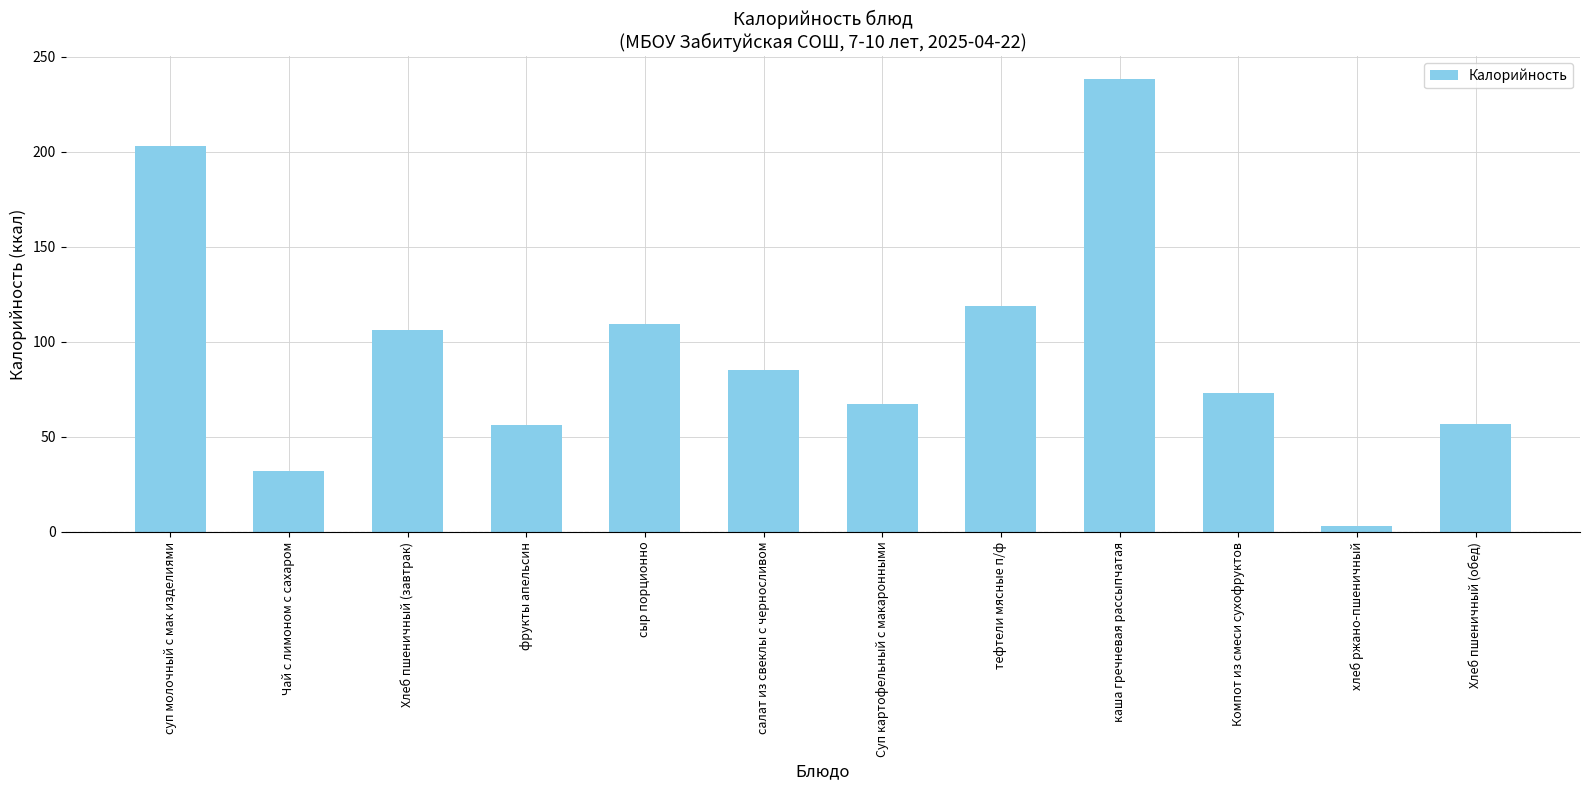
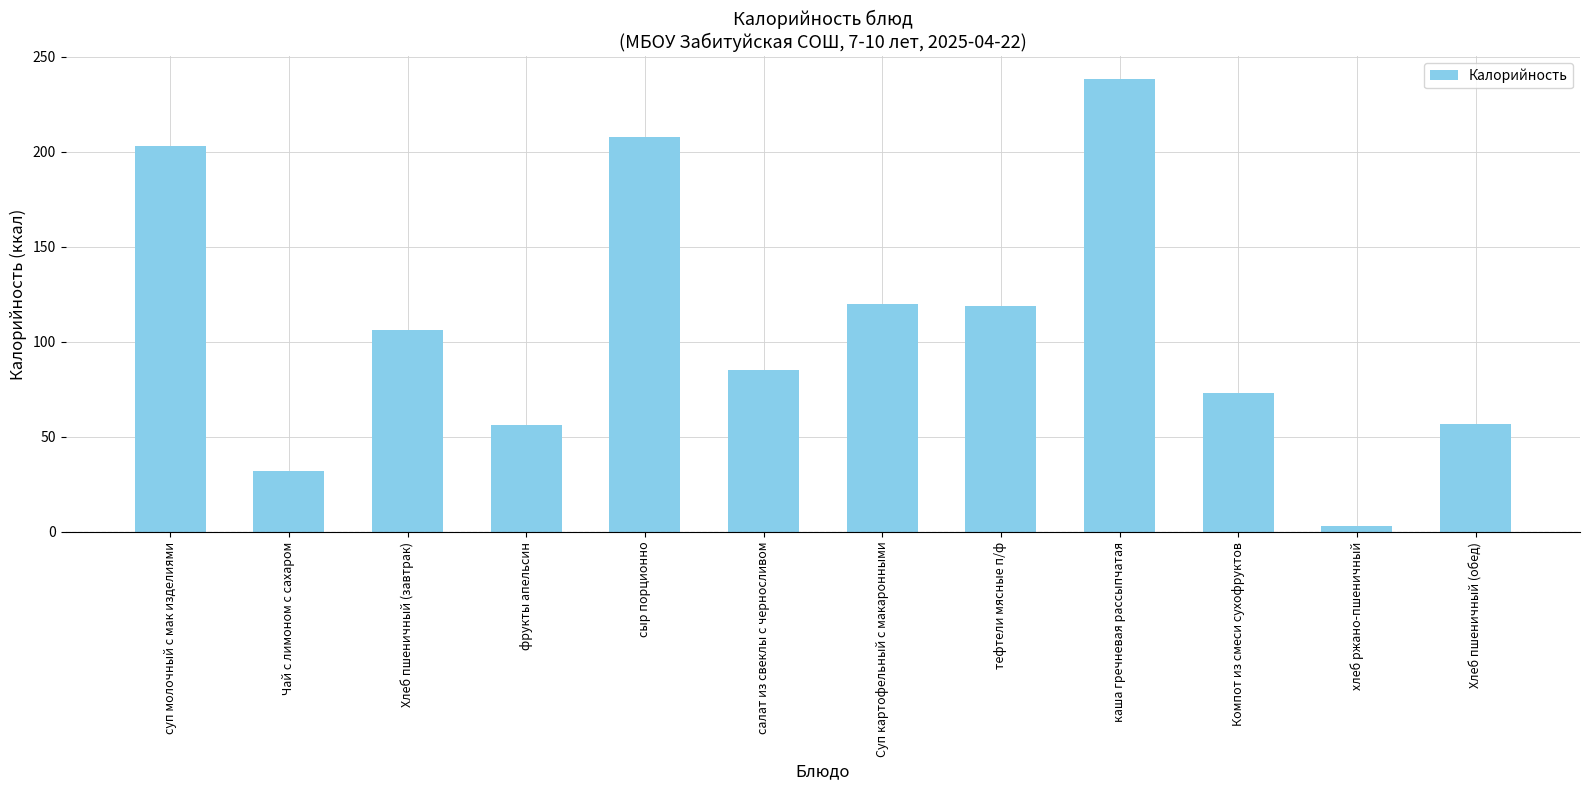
  {
    "суп молочный с мак изделиями": 203,
    "Чай с лимоном с сахаром": 32,
    "Хлеб пшеничный (завтрак)": 106,
    "фрукты апельсин": 56,
-   "сыр порционно": 109,
+   "сыр порционно": 208,
    "салат из свеклы с черносливом": 85,
-   "Суп картофельный с макаронными": 67,
+   "Суп картофельный с макаронными": 120,
    "тефтели мясные п/ф": 119,
    "каша гречневая рассыпчатая": 239,
    "Компот из смеси сухофруктов": 73,
    "хлеб ржано-пшеничный": 3,
    "Хлеб пшеничный (обед)": 57
  }
